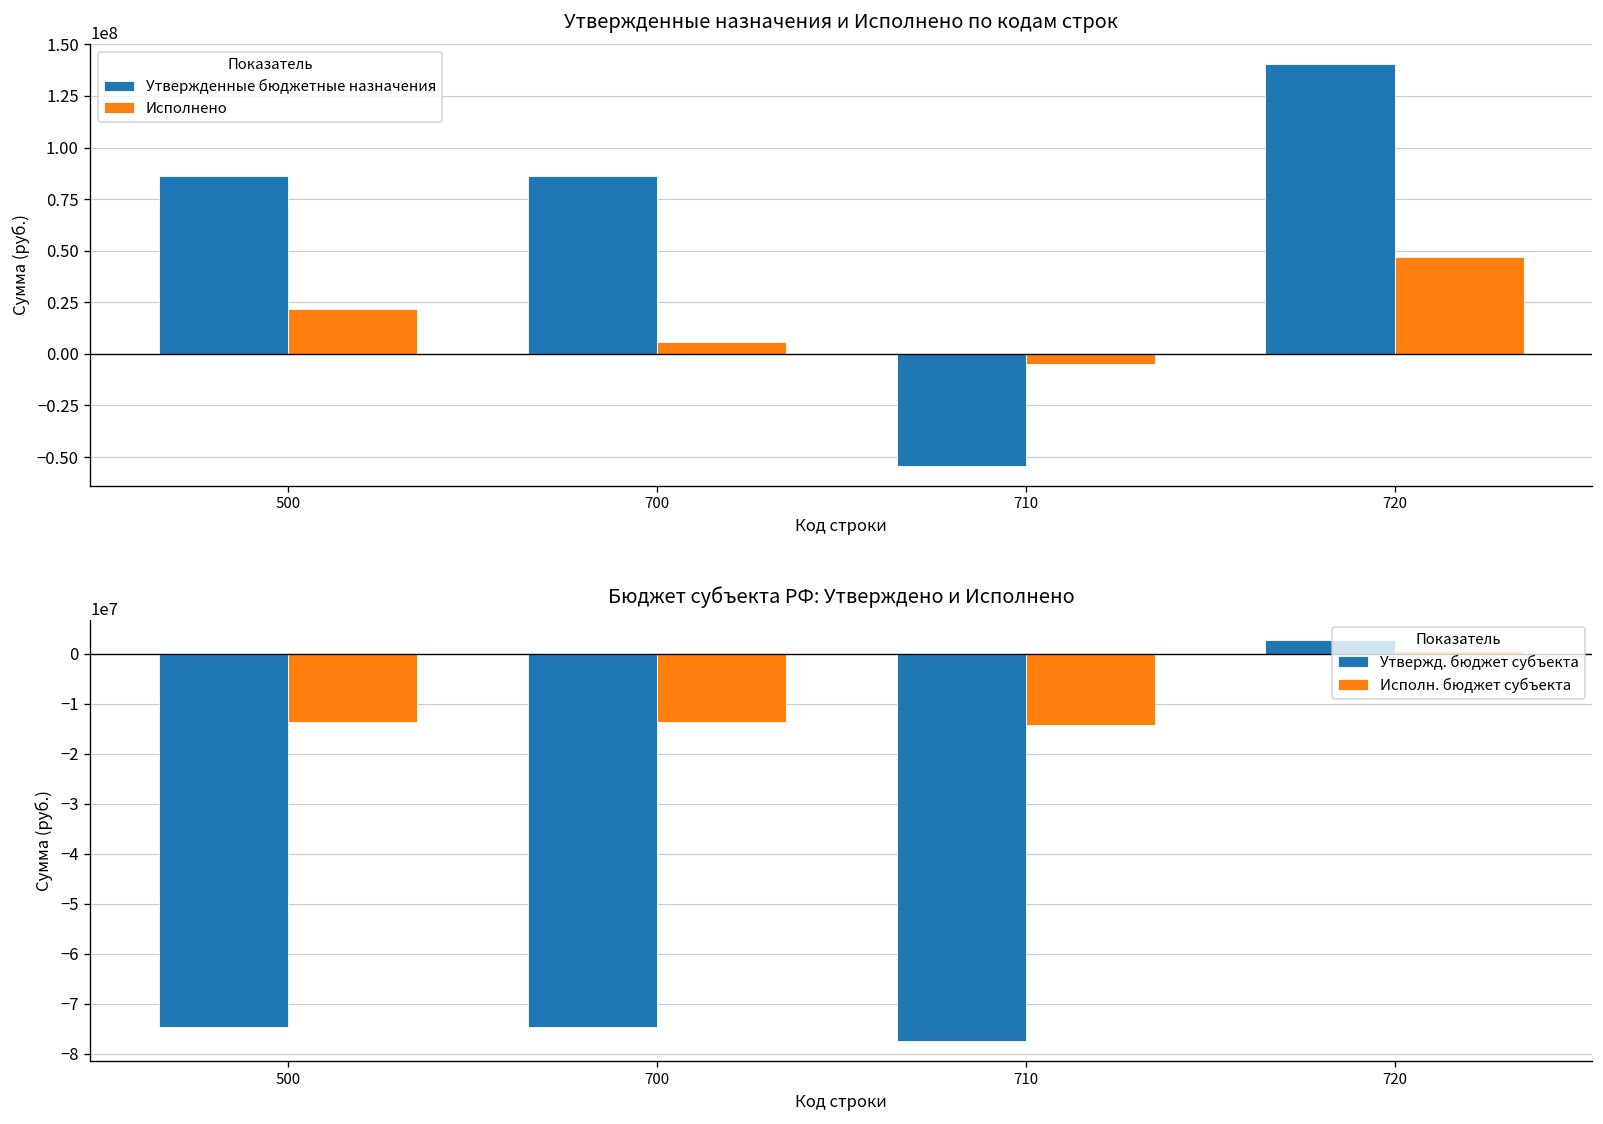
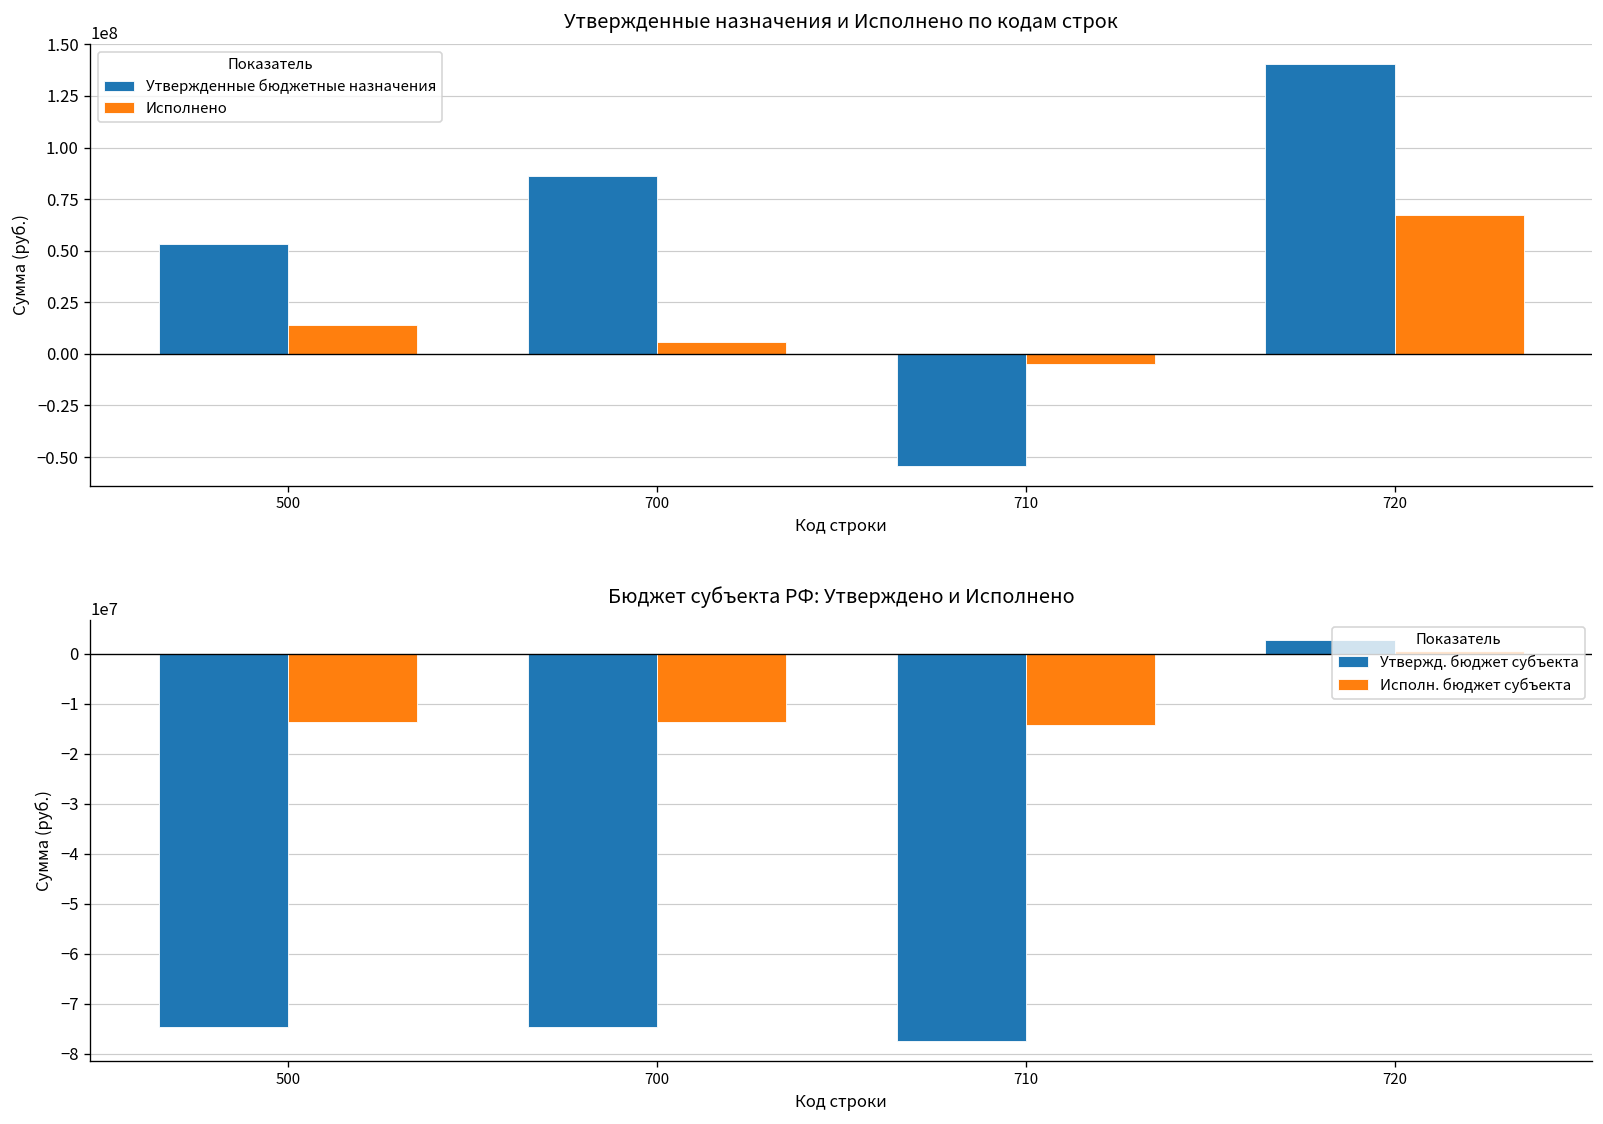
  {
    "Утвержденные назначения и Исполнено по кодам строк": {
      "Утвержденные бюджетные назначения": {
-       "500": 86000000,
+       "500": 53000000,
        "700": 86000000,
        "710": -54000000,
        "720": 140000000
      },
      "Исполнено": {
-       "500": 22000000,
+       "500": 14000000,
        "700": 6000000,
        "710": -5000000,
-       "720": 47000000
+       "720": 68000000
      }
    },
    "Бюджет субъекта РФ: Утверждено и Исполнено": {
      "Утвержд. бюджет субъекта": {
        "500": -75000000,
        "700": -75000000,
        "710": -77000000,
        "720": 3000000
      },
      "Исполн. бюджет субъекта": {
        "500": -14000000,
        "700": -14000000,
        "710": -14000000
      }
    }
  }
